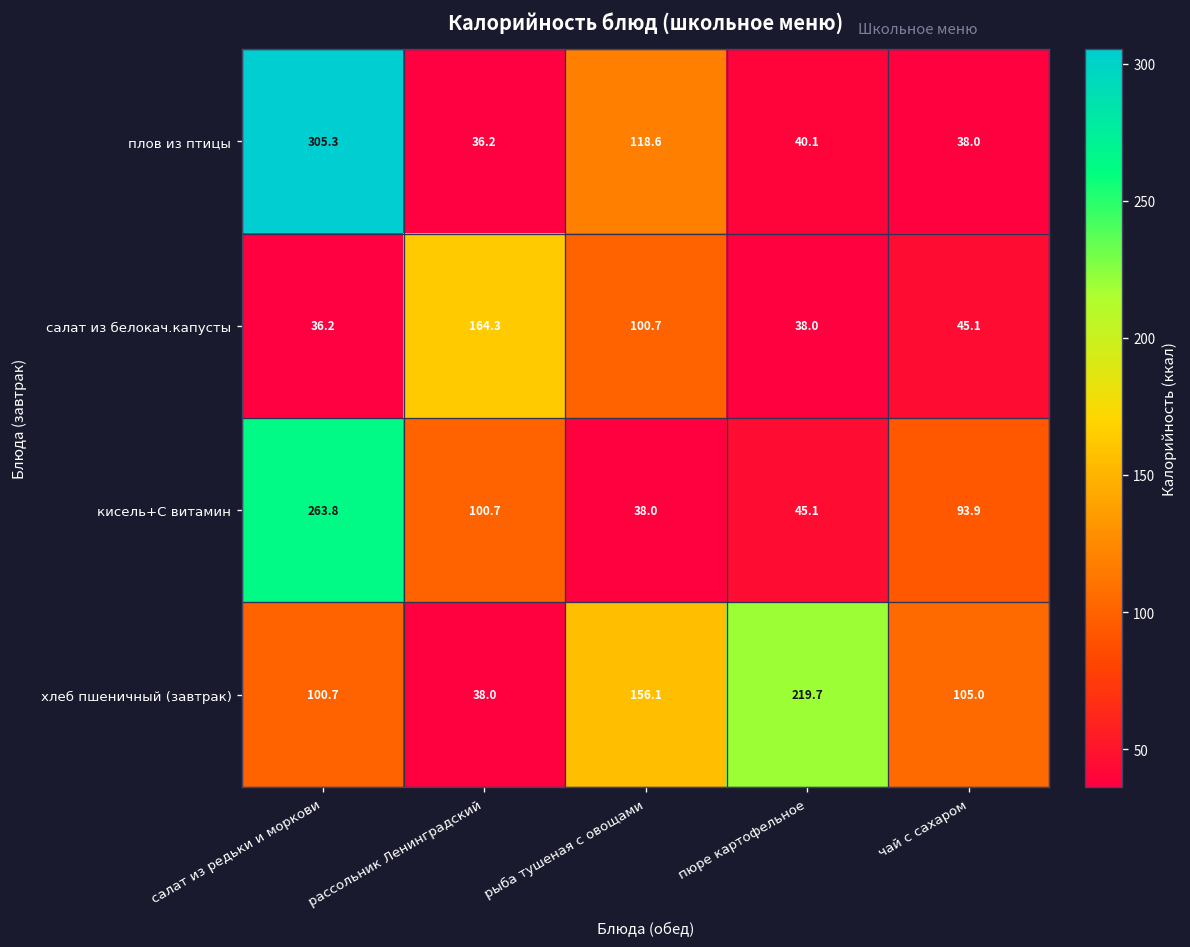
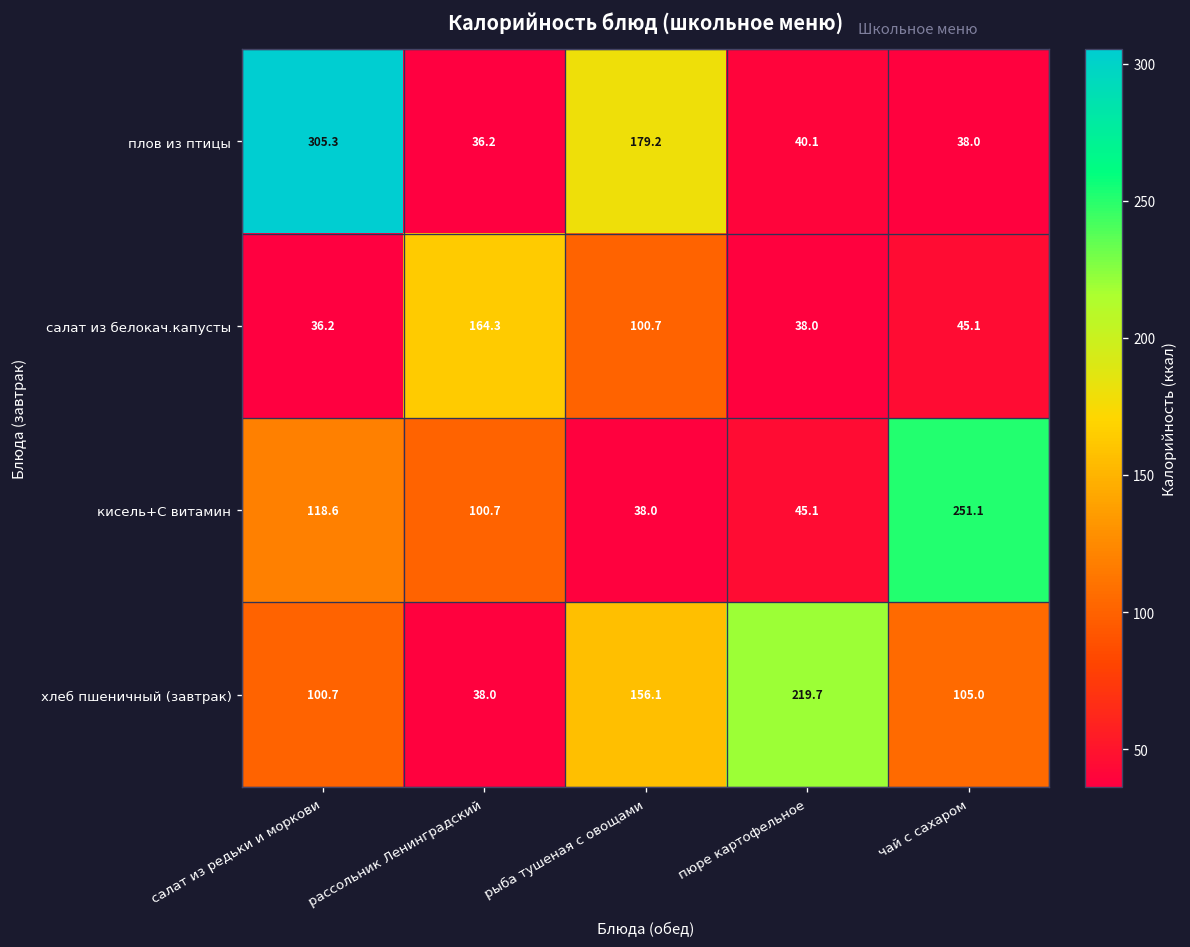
  {
    "плов из птицы": {
      "салат из редьки и моркови": 305.3,
      "рассольник Ленинградский": 36.2,
-     "рыба тушеная с овощами": 118.6,
+     "рыба тушеная с овощами": 179.2,
      "пюре картофельное": 40.1,
      "чай с сахаром": 38.0
    },
    "салат из белокач.капусты": {
      "салат из редьки и моркови": 36.2,
      "рассольник Ленинградский": 164.3,
      "рыба тушеная с овощами": 100.7,
      "пюре картофельное": 38.0,
      "чай с сахаром": 45.1
    },
    "кисель+С витамин": {
-     "салат из редьки и моркови": 263.8,
+     "салат из редьки и моркови": 118.6,
      "рассольник Ленинградский": 100.7,
      "рыба тушеная с овощами": 38.0,
      "пюре картофельное": 45.1,
-     "чай с сахаром": 93.9
+     "чай с сахаром": 251.1
    },
    "хлеб пшеничный (завтрак)": {
      "салат из редьки и моркови": 100.7,
      "рассольник Ленинградский": 38.0,
      "рыба тушеная с овощами": 156.1,
      "пюре картофельное": 219.7,
      "чай с сахаром": 105.0
    }
  }
